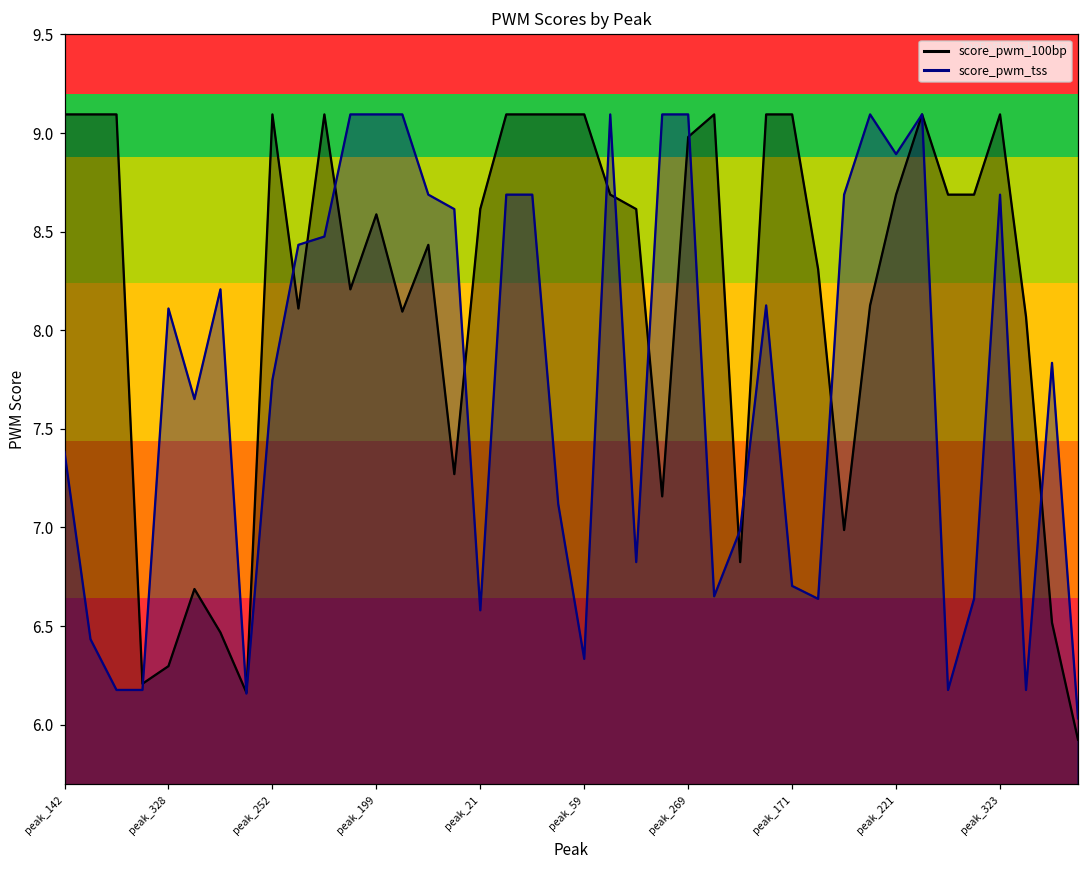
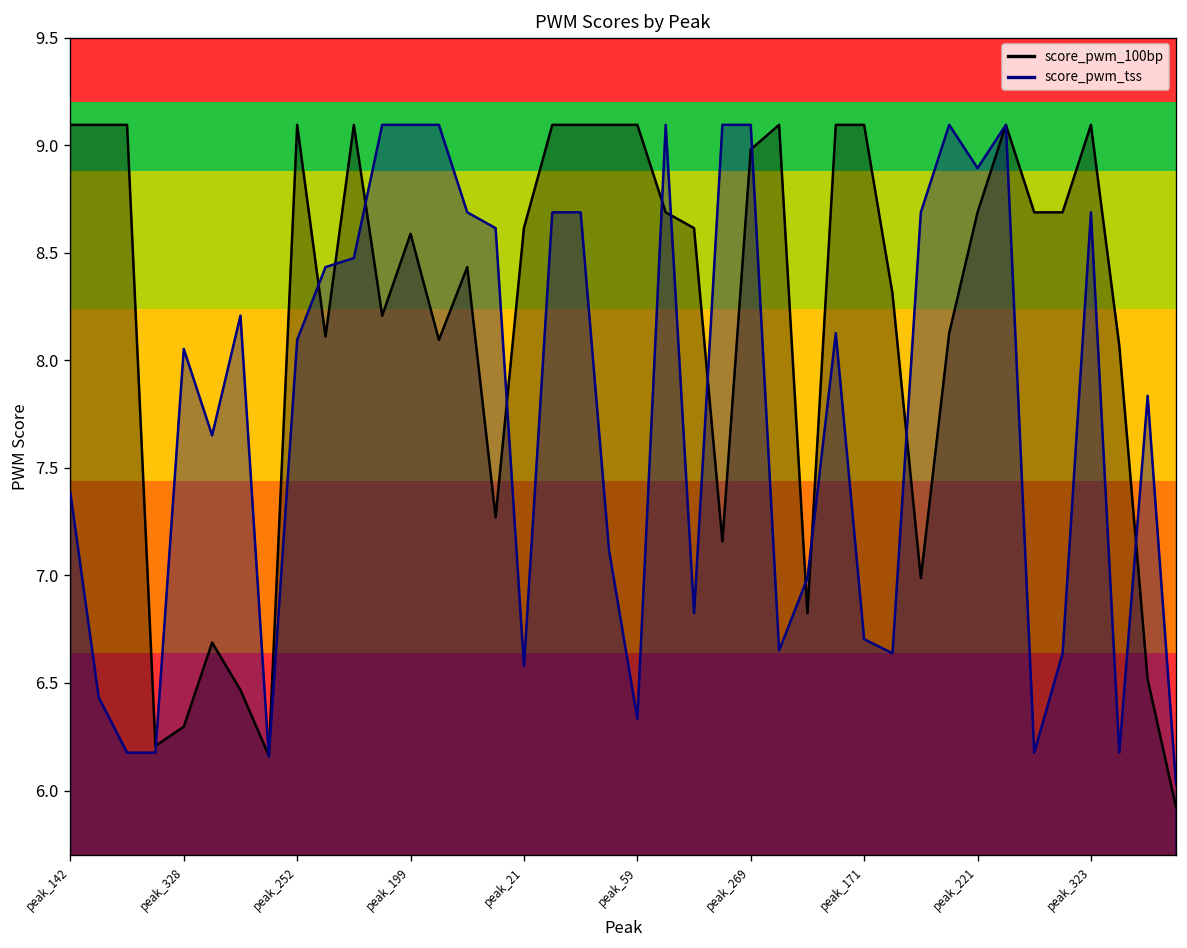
  {
    "score_pwm_100bp": {
      "peak_142": 9.09,
      "peak_328": 6.30,
      "peak_252": 9.09,
      "peak_199": 8.59,
      "peak_21": 8.62,
      "peak_59": 9.09,
      "peak_269": 8.98,
      "peak_171": 9.09,
      "peak_221": 8.69,
      "peak_323": 9.09
    },
    "score_pwm_tss": {
      "peak_142": 7.38,
-     "peak_328": 8.11,
-     "peak_252": 7.75,
+     "peak_328": 8.05,
+     "peak_252": 8.09,
      "peak_199": 9.09,
      "peak_21": 6.58,
      "peak_59": 6.33,
      "peak_269": 9.09,
      "peak_171": 6.70,
      "peak_221": 8.89,
      "peak_323": 8.69
    }
  }
